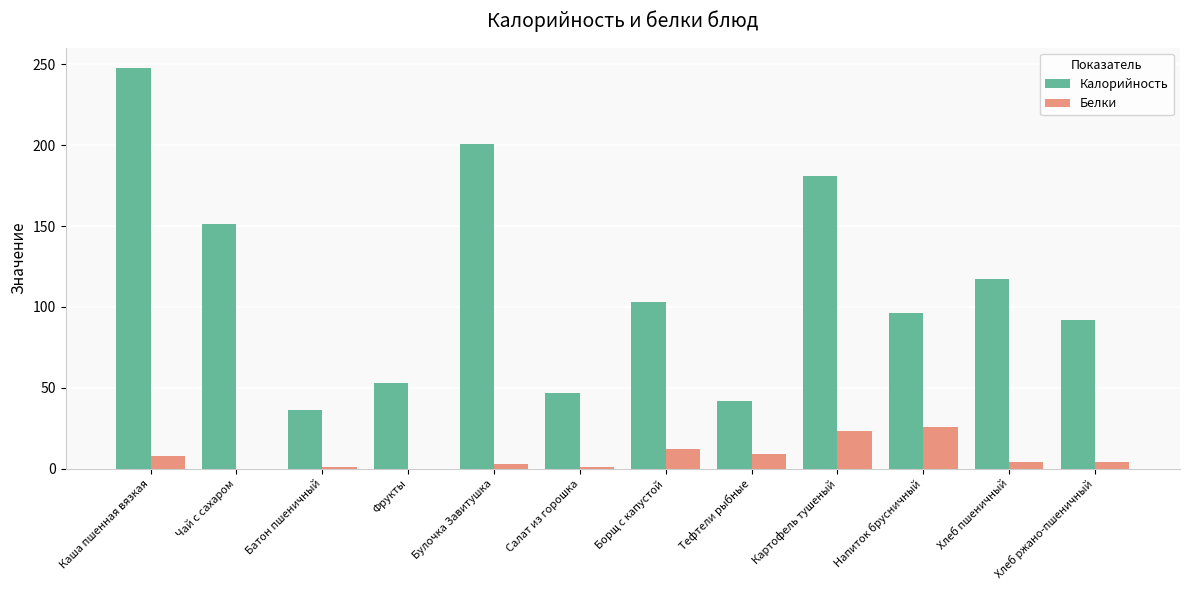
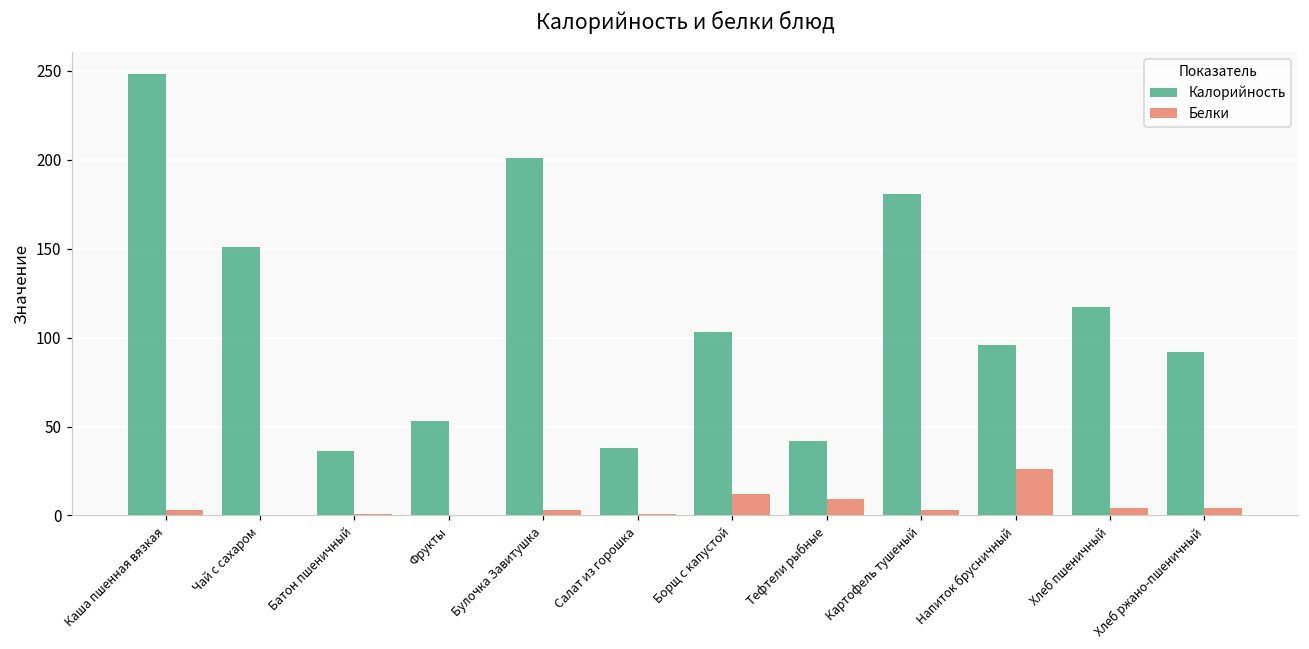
  {
    "Калорийность": {
      "Каша пшенная вязкая": 248,
      "Чай с сахаром": 151,
      "Батон пшеничный": 36,
      "Фрукты": 53,
      "Булочка Завитушка": 201,
-     "Салат из горошка": 47,
+     "Салат из горошка": 38,
      "Борщ с капустой": 103,
      "Тефтели рыбные": 42,
      "Картофель тушеный": 181,
      "Напиток брусничный": 96,
      "Хлеб пшеничный": 117,
      "Хлеб ржано-пшеничный": 92
    },
    "Белки": {
-     "Каша пшенная вязкая": 8,
+     "Каша пшенная вязкая": 3,
      "Чай с сахаром": 0,
      "Фрукты": 0,
      "Булочка Завитушка": 3,
      "Борщ с капустой": 12,
      "Тефтели рыбные": 9,
-     "Картофель тушеный": 23,
+     "Картофель тушеный": 3,
      "Напиток брусничный": 26,
      "Хлеб пшеничный": 4,
      "Хлеб ржано-пшеничный": 4
    }
  }
